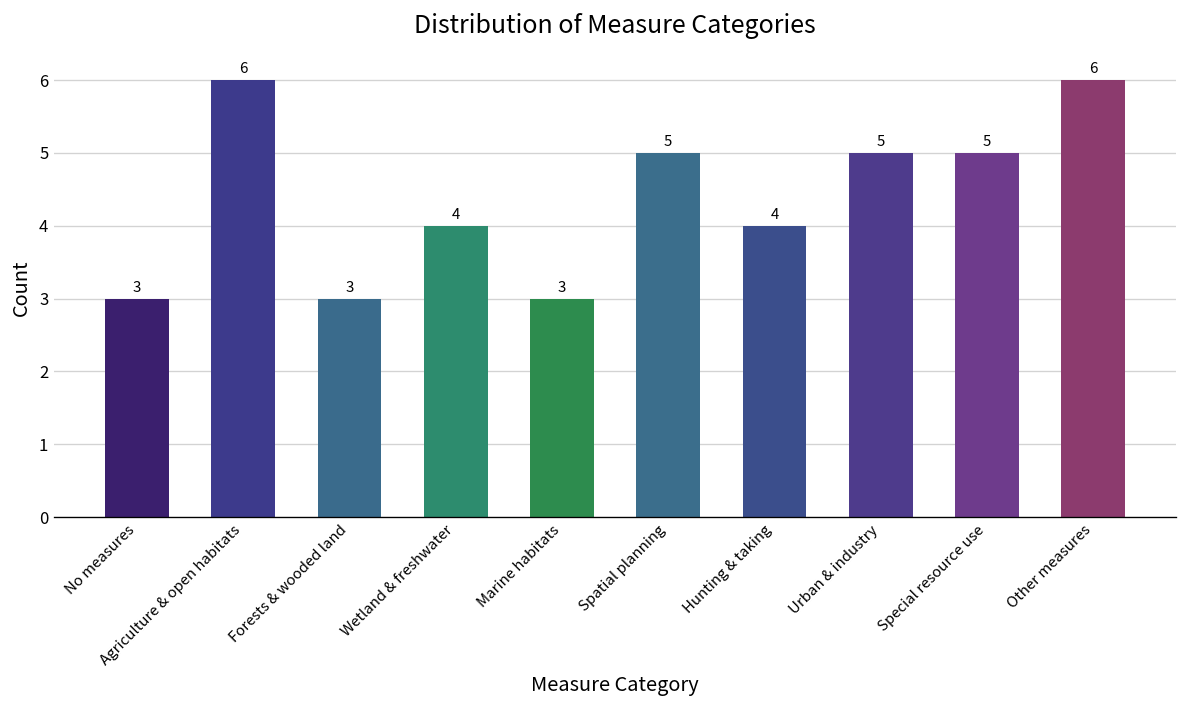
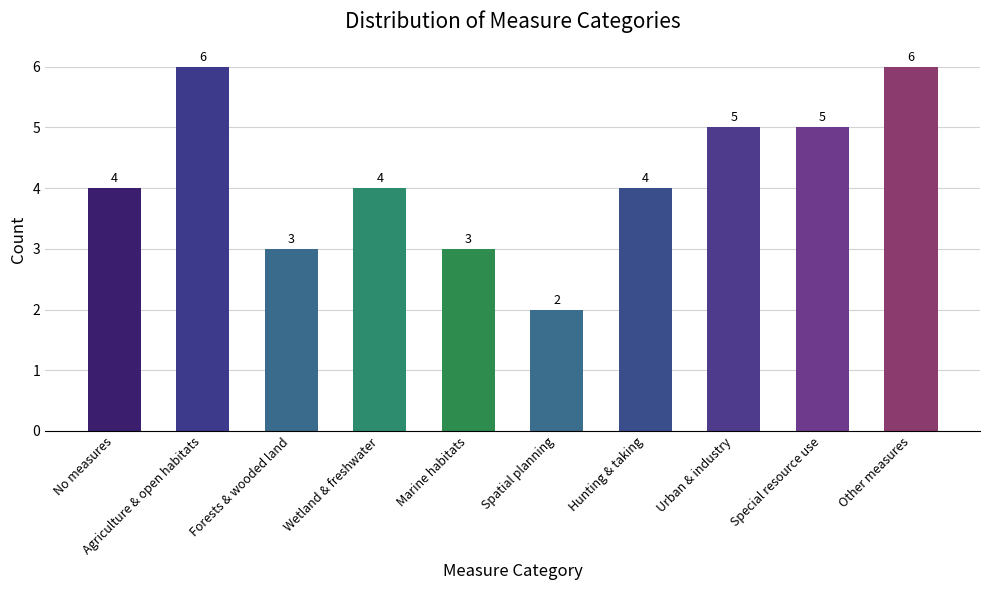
  {
-   "No measures": 3,
+   "No measures": 4,
    "Agriculture & open habitats": 6,
    "Forests & wooded land": 3,
    "Wetland & freshwater": 4,
    "Marine habitats": 3,
-   "Spatial planning": 5,
+   "Spatial planning": 2,
    "Hunting & taking": 4,
    "Urban & industry": 5,
    "Special resource use": 5,
    "Other measures": 6
  }
